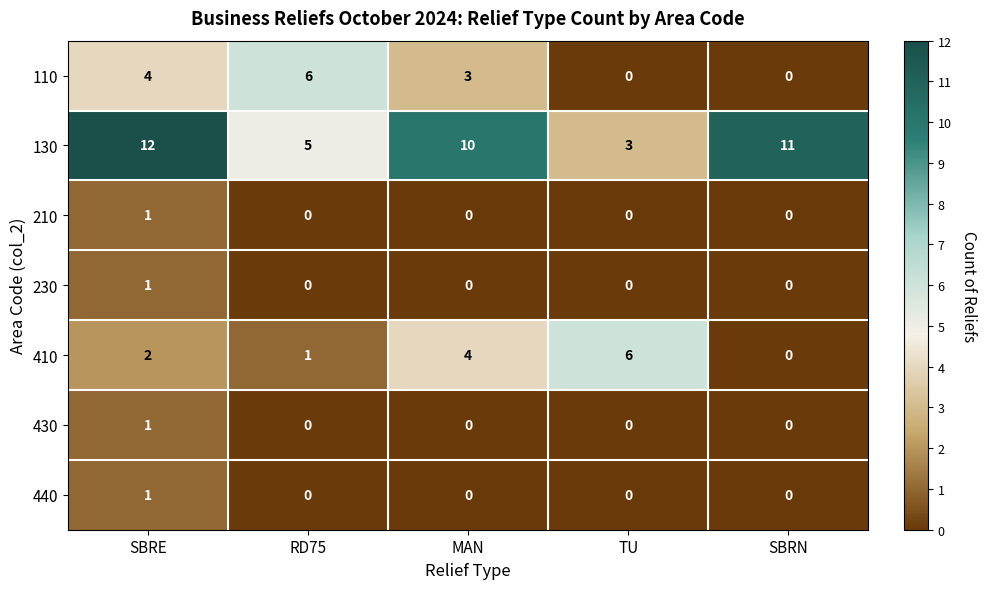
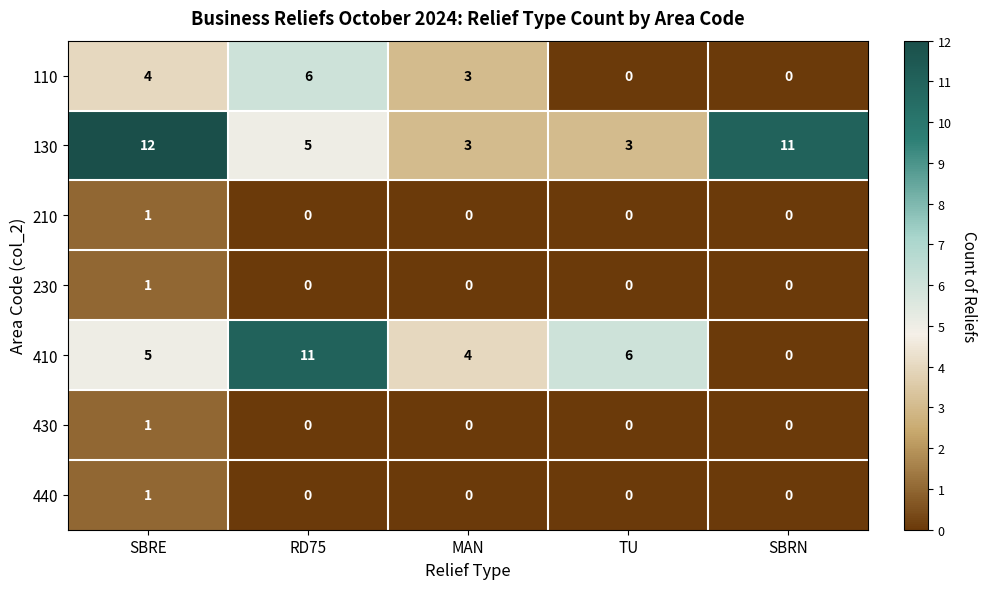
  {
    "110": {
      "SBRE": 4,
      "RD75": 6,
      "MAN": 3,
      "TU": 0,
      "SBRN": 0
    },
    "130": {
      "SBRE": 12,
      "RD75": 5,
-     "MAN": 10,
+     "MAN": 3,
      "TU": 3,
      "SBRN": 11
    },
    "210": {
      "SBRE": 1,
      "RD75": 0,
      "MAN": 0,
      "TU": 0,
      "SBRN": 0
    },
    "230": {
      "SBRE": 1,
      "RD75": 0,
      "MAN": 0,
      "TU": 0,
      "SBRN": 0
    },
    "410": {
-     "SBRE": 2,
-     "RD75": 1,
+     "SBRE": 5,
+     "RD75": 11,
      "MAN": 4,
      "TU": 6,
      "SBRN": 0
    },
    "430": {
      "SBRE": 1,
      "RD75": 0,
      "MAN": 0,
      "TU": 0,
      "SBRN": 0
    },
    "440": {
      "SBRE": 1,
      "RD75": 0,
      "MAN": 0,
      "TU": 0,
      "SBRN": 0
    }
  }
